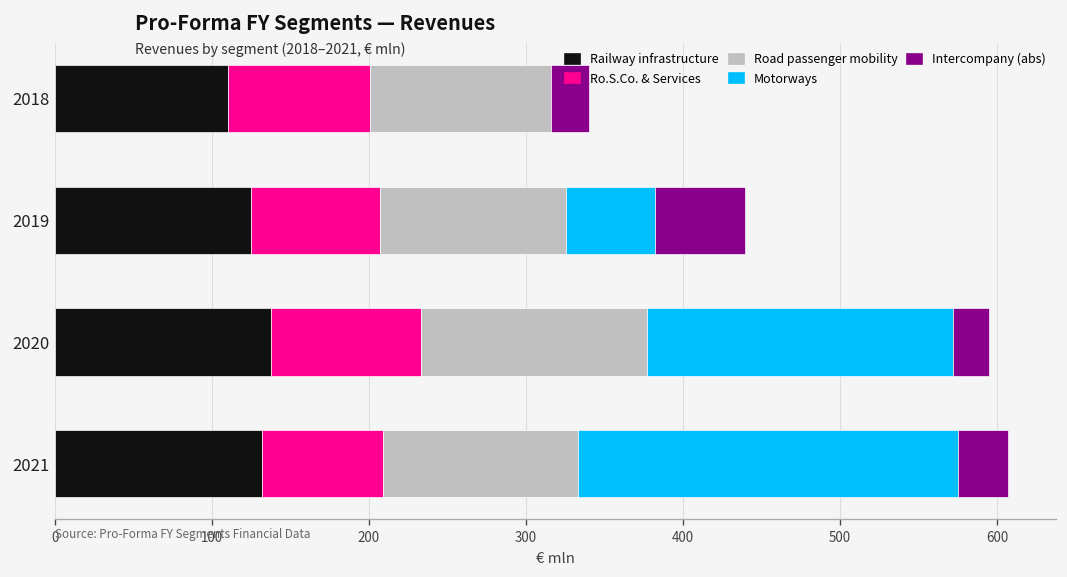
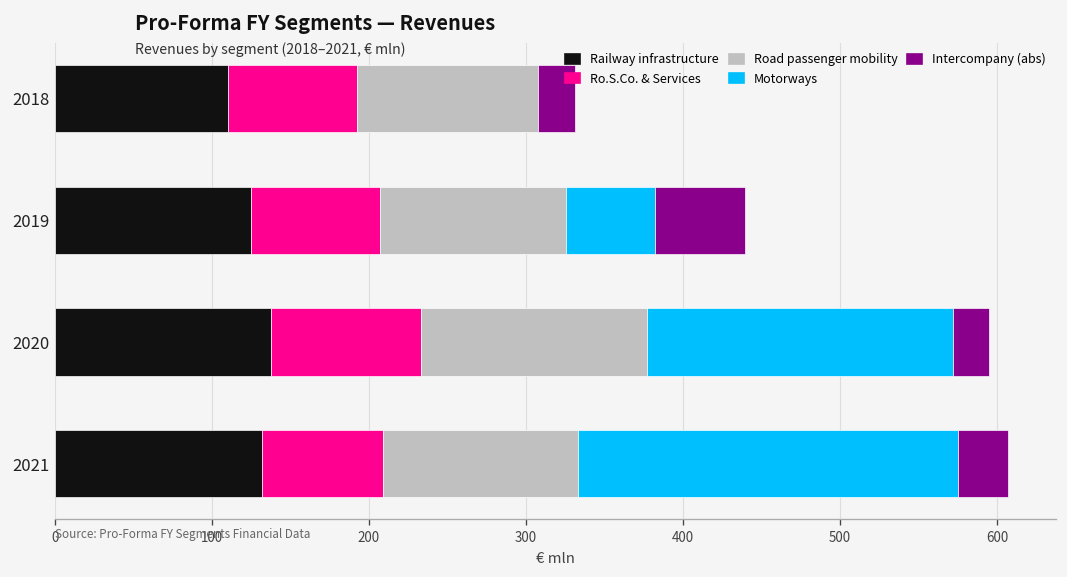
  {
    "Railway infrastructure": {
      "2018": 110,
      "2019": 125,
      "2020": 137,
      "2021": 132
    },
    "Ro.S.Co. & Services": {
-     "2018": 91,
+     "2018": 82,
      "2019": 83,
      "2020": 96,
      "2021": 77
    },
    "Road passenger mobility": {
      "2018": 116,
      "2019": 118,
      "2020": 145,
      "2021": 124
    },
    "Motorways": {
      "2018": 0,
      "2019": 57,
      "2020": 195,
      "2021": 243
    },
    "Intercompany (abs)": {
      "2018": 24,
      "2019": 57,
      "2020": 23,
      "2021": 32
    }
  }
